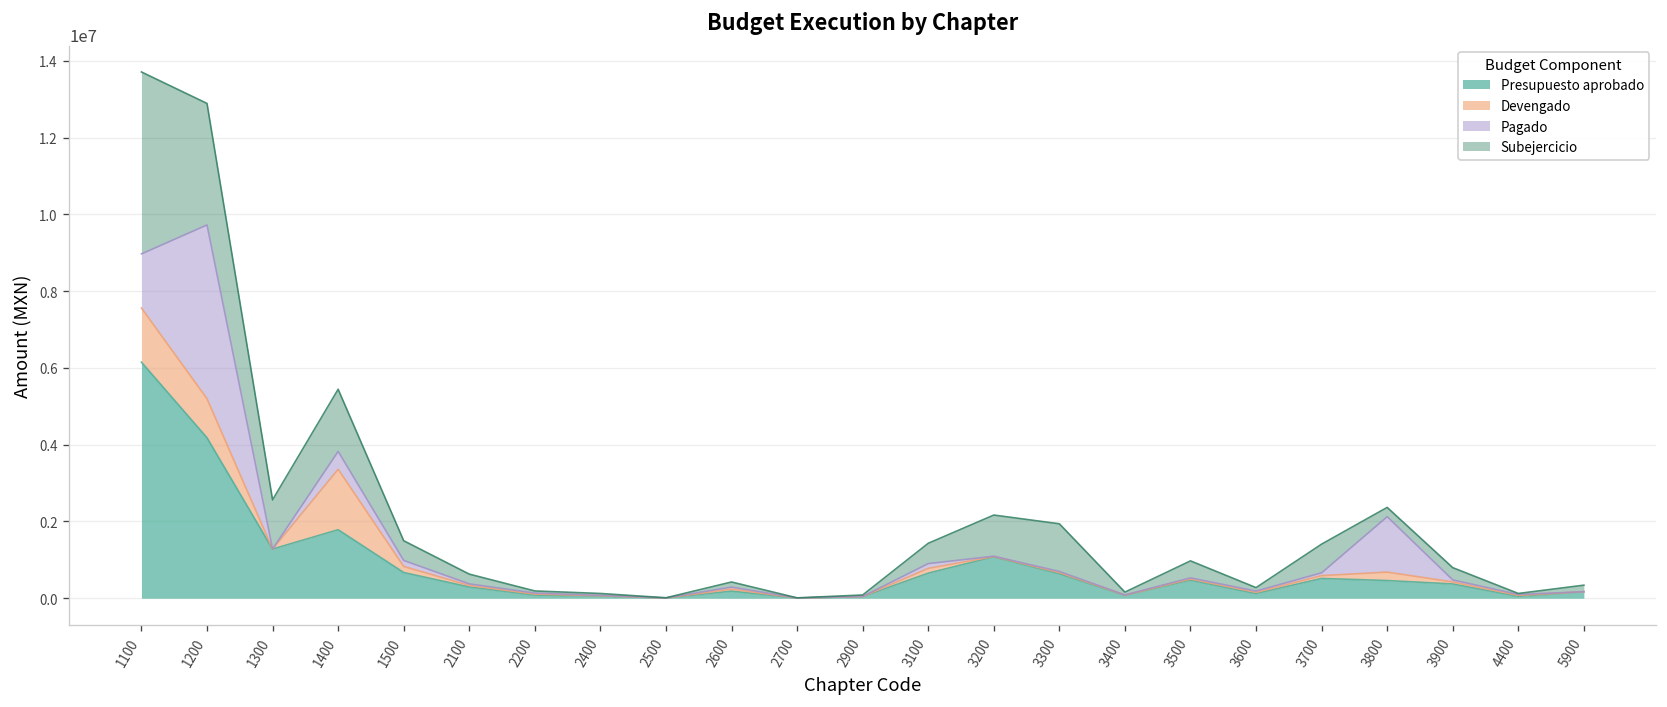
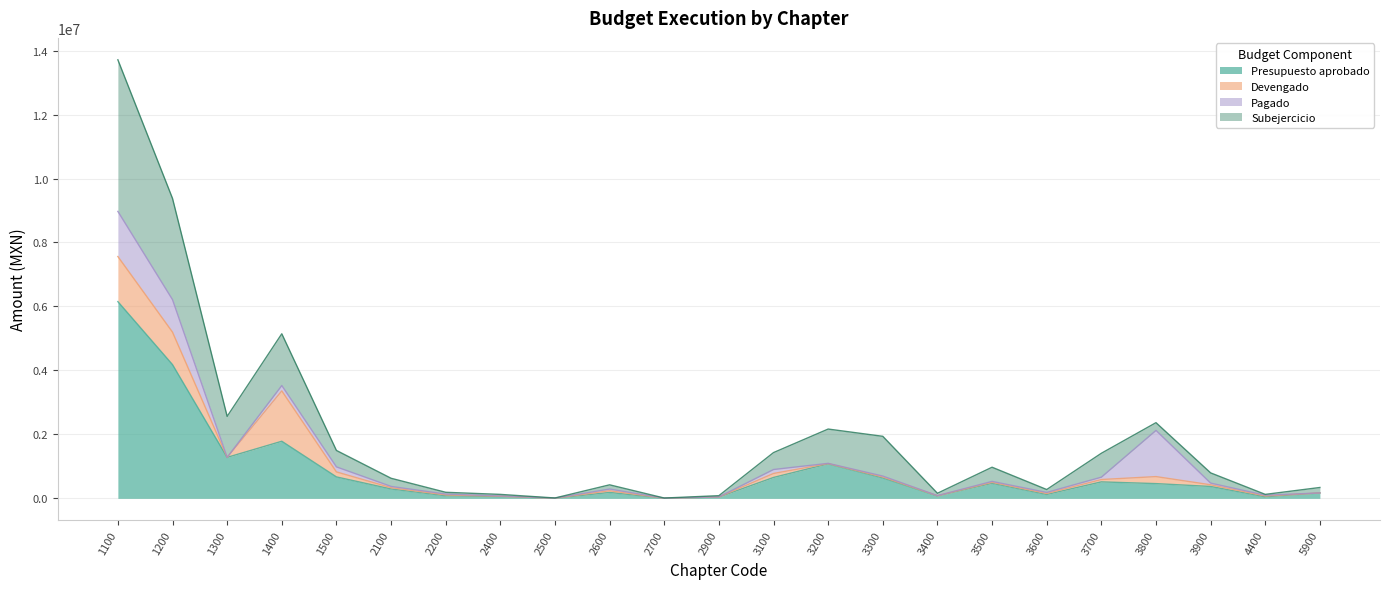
  {
    "Presupuesto aprobado": {
      "1100": 6200000,
      "1200": 4200000,
      "1400": 1800000,
      "1500": 700000,
      "3100": 700000,
      "3800": 500000
    },
    "Devengado": {
      "1100": 1400000,
      "1200": 1000000,
      "1400": 1600000,
      "1500": 200000,
      "3100": 100000,
      "3800": 200000
    },
    "Pagado": {
      "1100": 1400000,
-     "1200": 4500000,
-     "1400": 500000,
+     "1200": 1000000,
+     "1400": 200000,
      "1500": 200000,
      "3100": 100000,
      "3800": 1400000
    },
    "Subejercicio": {
      "1100": 4700000,
      "1200": 3200000,
      "1300": 1300000,
      "1400": 1600000,
      "1500": 500000,
      "2100": 300000,
      "2600": 100000,
      "3100": 500000,
      "3200": 1100000,
      "3300": 1200000,
      "3500": 400000,
      "3600": 100000,
      "3700": 700000,
      "3800": 200000,
      "3900": 300000,
      "5900": 200000
    }
  }
